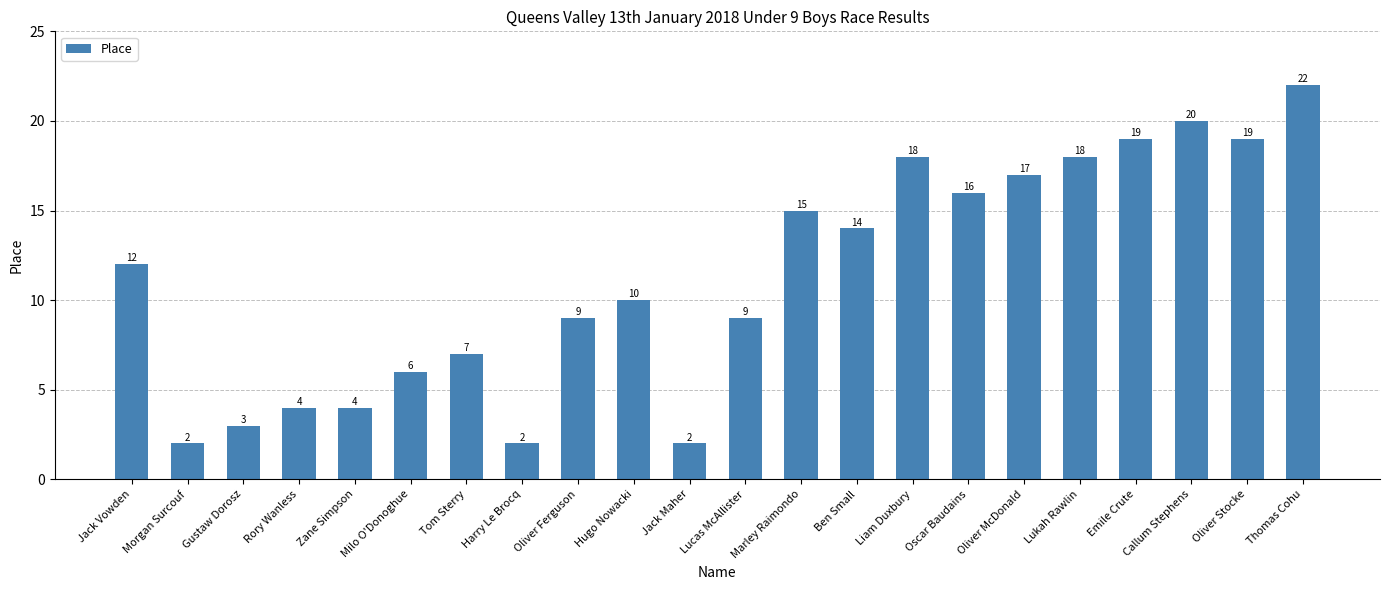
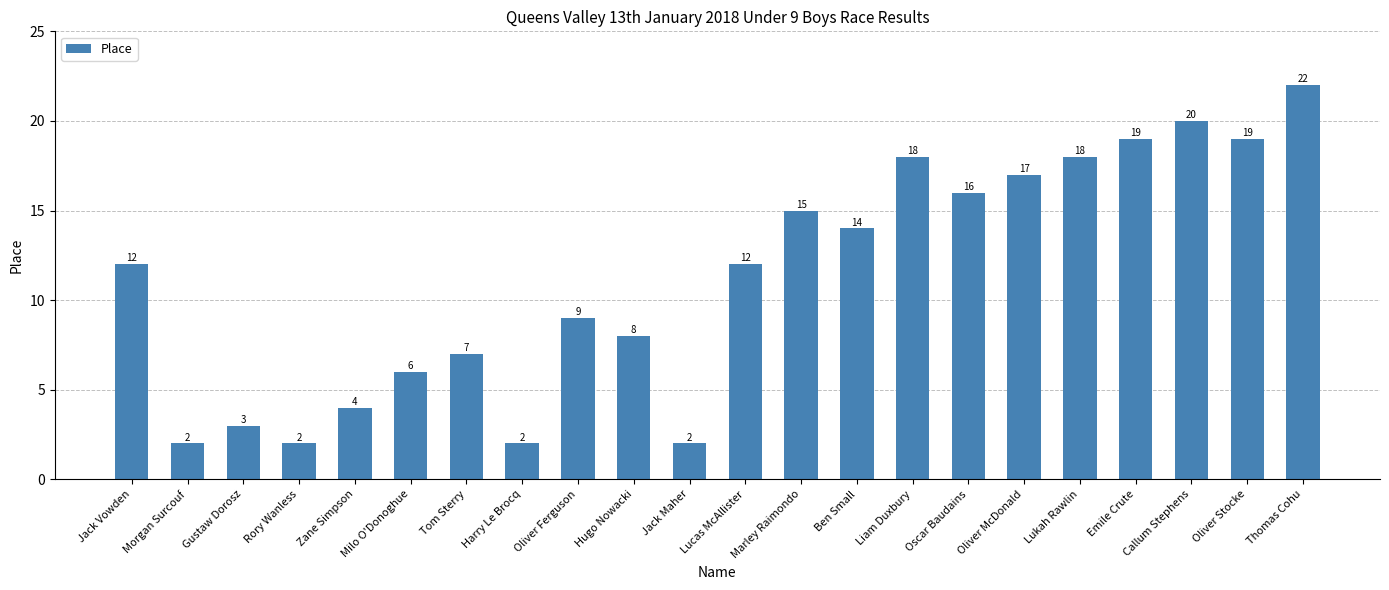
  {
    "Jack Vowden": 12,
    "Morgan Surcouf": 2,
    "Gustaw Dorosz": 3,
-   "Rory Wanless": 4,
+   "Rory Wanless": 2,
    "Zane Simpson": 4,
    "Milo O'Donoghue": 6,
    "Tom Sterry": 7,
    "Harry Le Brocq": 2,
    "Oliver Ferguson": 9,
-   "Hugo Nowacki": 10,
+   "Hugo Nowacki": 8,
    "Jack Maher": 2,
-   "Lucas McAllister": 9,
+   "Lucas McAllister": 12,
    "Marley Raimondo": 15,
    "Ben Small": 14,
    "Liam Duxbury": 18,
    "Oscar Baudains": 16,
    "Oliver McDonald": 17,
    "Lukah Rawlin": 18,
    "Emile Crute": 19,
    "Callum Stephens": 20,
    "Oliver Stocke": 19,
    "Thomas Cohu": 22
  }
